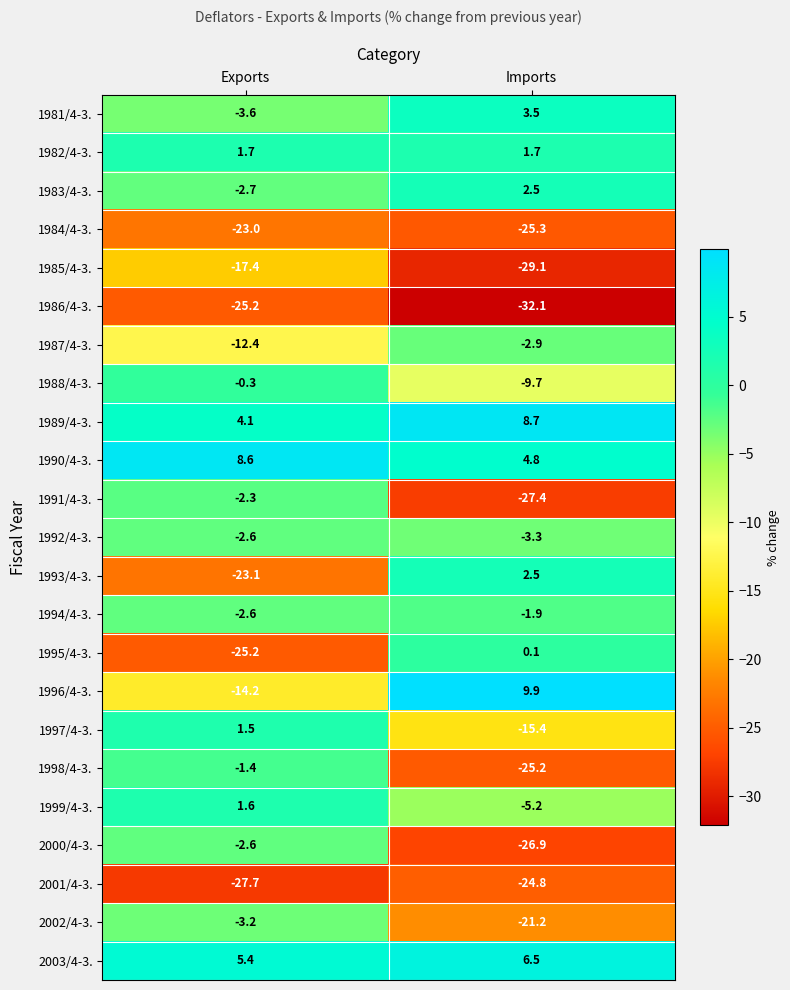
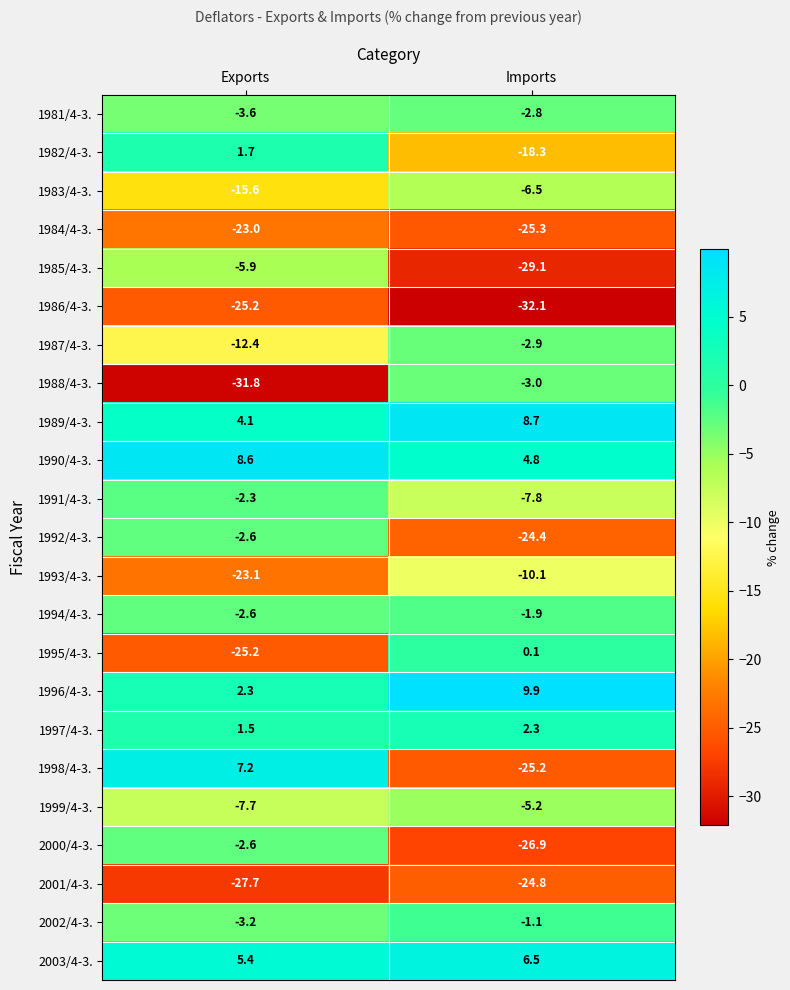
  {
    "1981/4-3.": {
      "Exports": -3.6,
-     "Imports": 3.5
+     "Imports": -2.8
    },
    "1982/4-3.": {
      "Exports": 1.7,
-     "Imports": 1.7
+     "Imports": -18.3
    },
    "1983/4-3.": {
-     "Exports": -2.7,
-     "Imports": 2.5
+     "Exports": -15.6,
+     "Imports": -6.5
    },
    "1984/4-3.": {
      "Exports": -23.0,
      "Imports": -25.3
    },
    "1985/4-3.": {
-     "Exports": -17.4,
+     "Exports": -5.9,
      "Imports": -29.1
    },
    "1986/4-3.": {
      "Exports": -25.2,
      "Imports": -32.1
    },
    "1987/4-3.": {
      "Exports": -12.4,
      "Imports": -2.9
    },
    "1988/4-3.": {
-     "Exports": -0.3,
-     "Imports": -9.7
+     "Exports": -31.8,
+     "Imports": -3.0
    },
    "1989/4-3.": {
      "Exports": 4.1,
      "Imports": 8.7
    },
    "1990/4-3.": {
      "Exports": 8.6,
      "Imports": 4.8
    },
    "1991/4-3.": {
      "Exports": -2.3,
-     "Imports": -27.4
+     "Imports": -7.8
    },
    "1992/4-3.": {
      "Exports": -2.6,
-     "Imports": -3.3
+     "Imports": -24.4
    },
    "1993/4-3.": {
      "Exports": -23.1,
-     "Imports": 2.5
+     "Imports": -10.1
    },
    "1994/4-3.": {
      "Exports": -2.6,
      "Imports": -1.9
    },
    "1995/4-3.": {
      "Exports": -25.2,
      "Imports": 0.1
    },
    "1996/4-3.": {
-     "Exports": -14.2,
+     "Exports": 2.3,
      "Imports": 9.9
    },
    "1997/4-3.": {
      "Exports": 1.5,
-     "Imports": -15.4
+     "Imports": 2.3
    },
    "1998/4-3.": {
-     "Exports": -1.4,
+     "Exports": 7.2,
      "Imports": -25.2
    },
    "1999/4-3.": {
-     "Exports": 1.6,
+     "Exports": -7.7,
      "Imports": -5.2
    },
    "2000/4-3.": {
      "Exports": -2.6,
      "Imports": -26.9
    },
    "2001/4-3.": {
      "Exports": -27.7,
      "Imports": -24.8
    },
    "2002/4-3.": {
      "Exports": -3.2,
-     "Imports": -21.2
+     "Imports": -1.1
    },
    "2003/4-3.": {
      "Exports": 5.4,
      "Imports": 6.5
    }
  }
